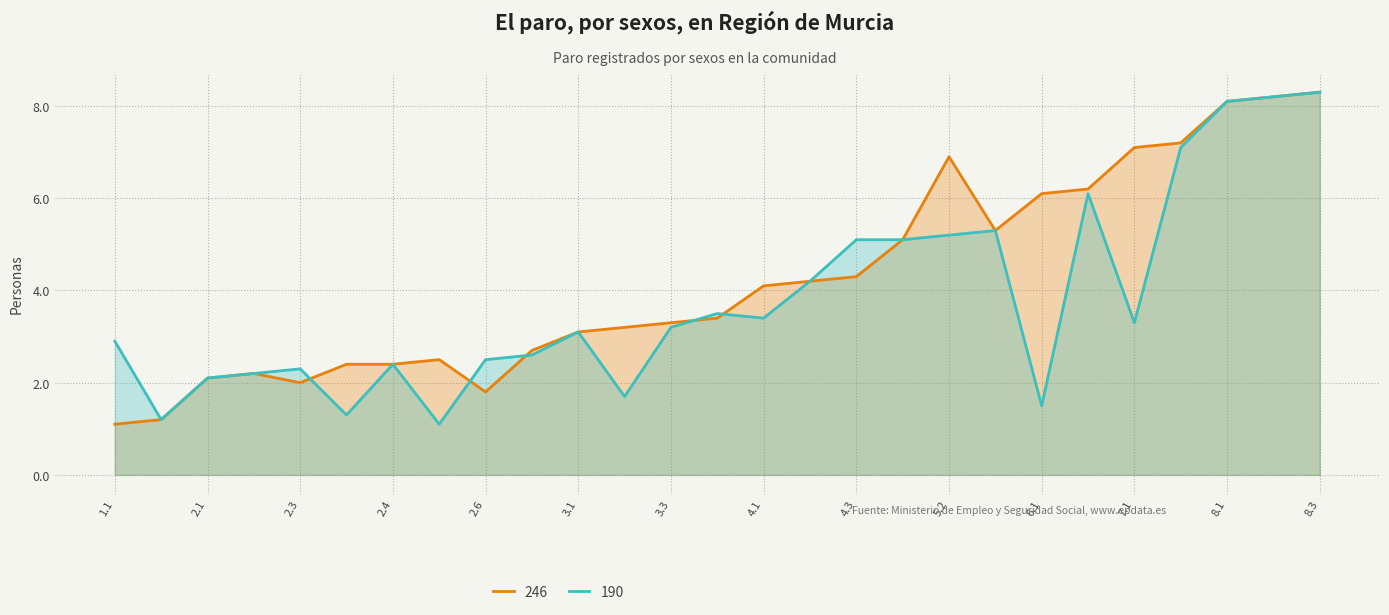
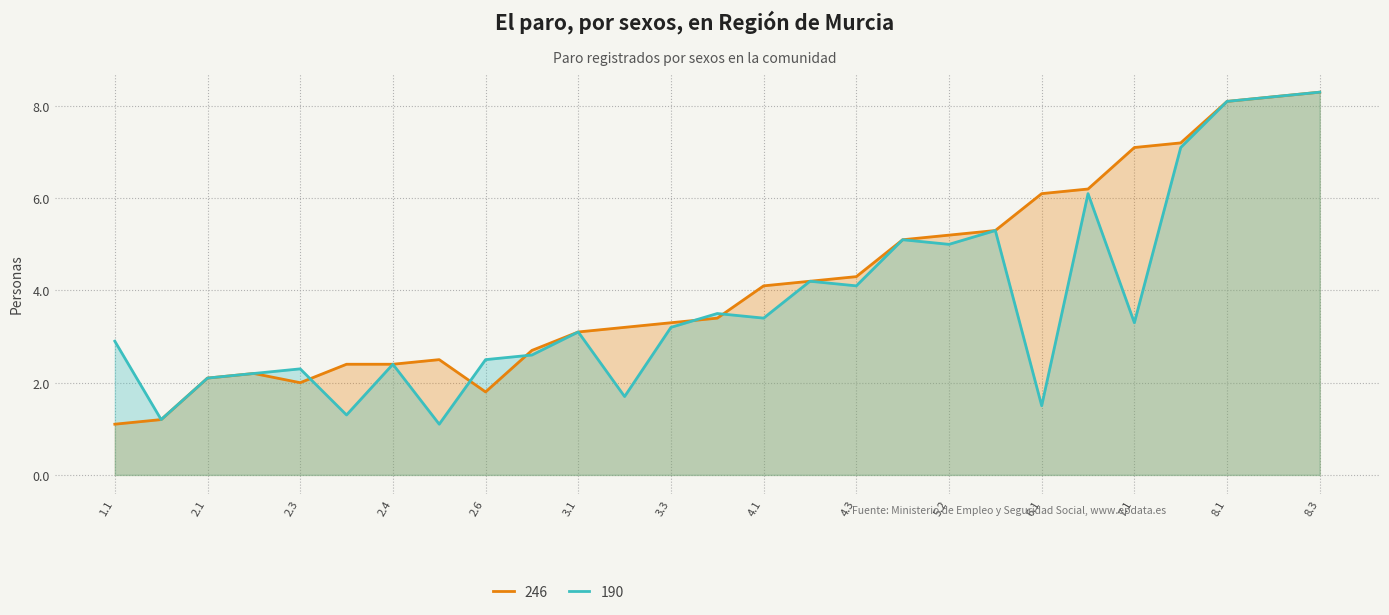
  {
    "246": {
      "1.1": 1.1,
      "2.3": 2.0,
      "2.6": 1.8,
      "3.3": 3.3,
      "4.1": 4.1,
      "4.3": 4.3,
-     "5.2": 6.9,
+     "5.2": 5.2,
      "6.1": 6.1,
      "7.1": 7.1
    },
    "190": {
      "1.1": 2.9,
      "2.3": 2.3,
      "2.6": 2.5,
      "3.3": 3.2,
      "4.1": 3.4,
-     "4.3": 5.1,
-     "5.2": 5.2,
+     "4.3": 4.1,
+     "5.2": 5.0,
      "6.1": 1.5,
      "7.1": 3.3
    }
  }
